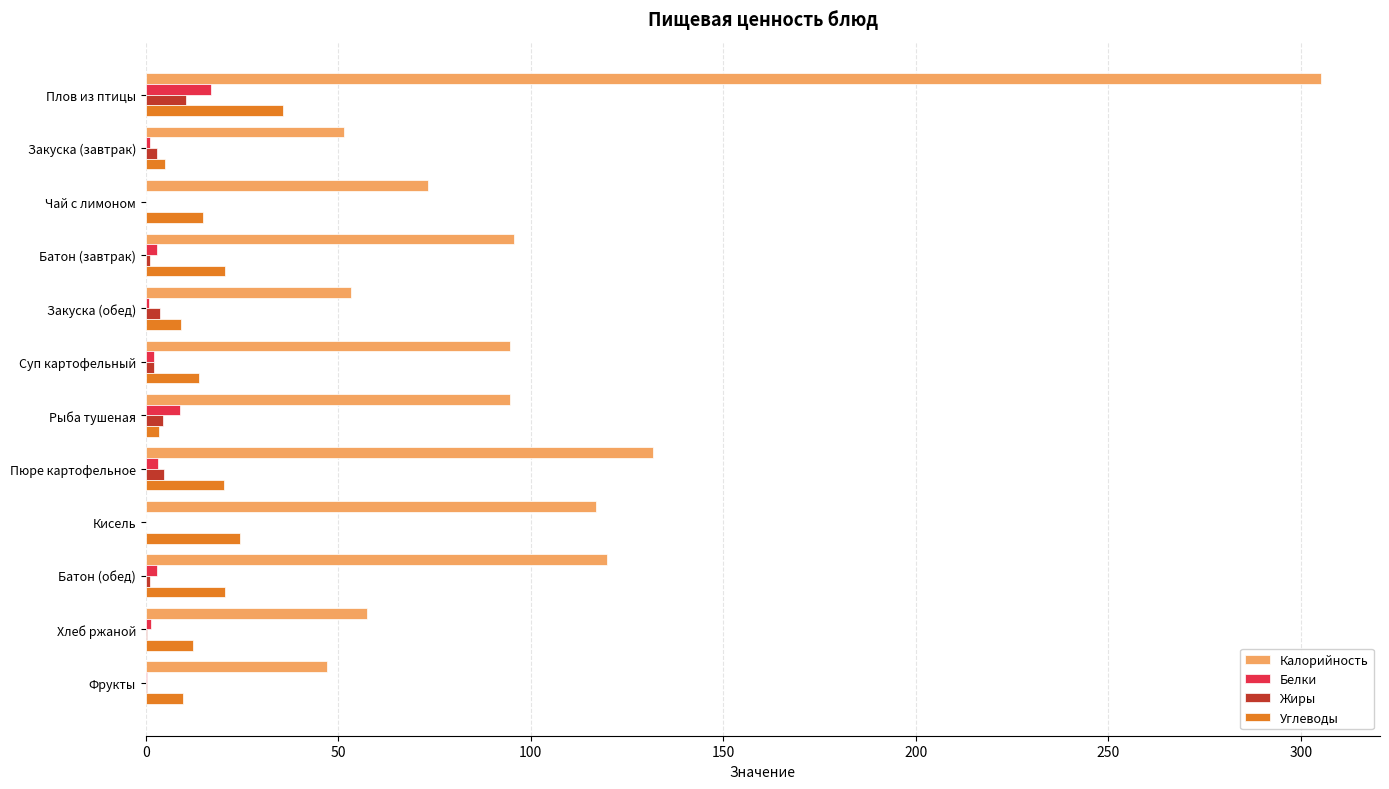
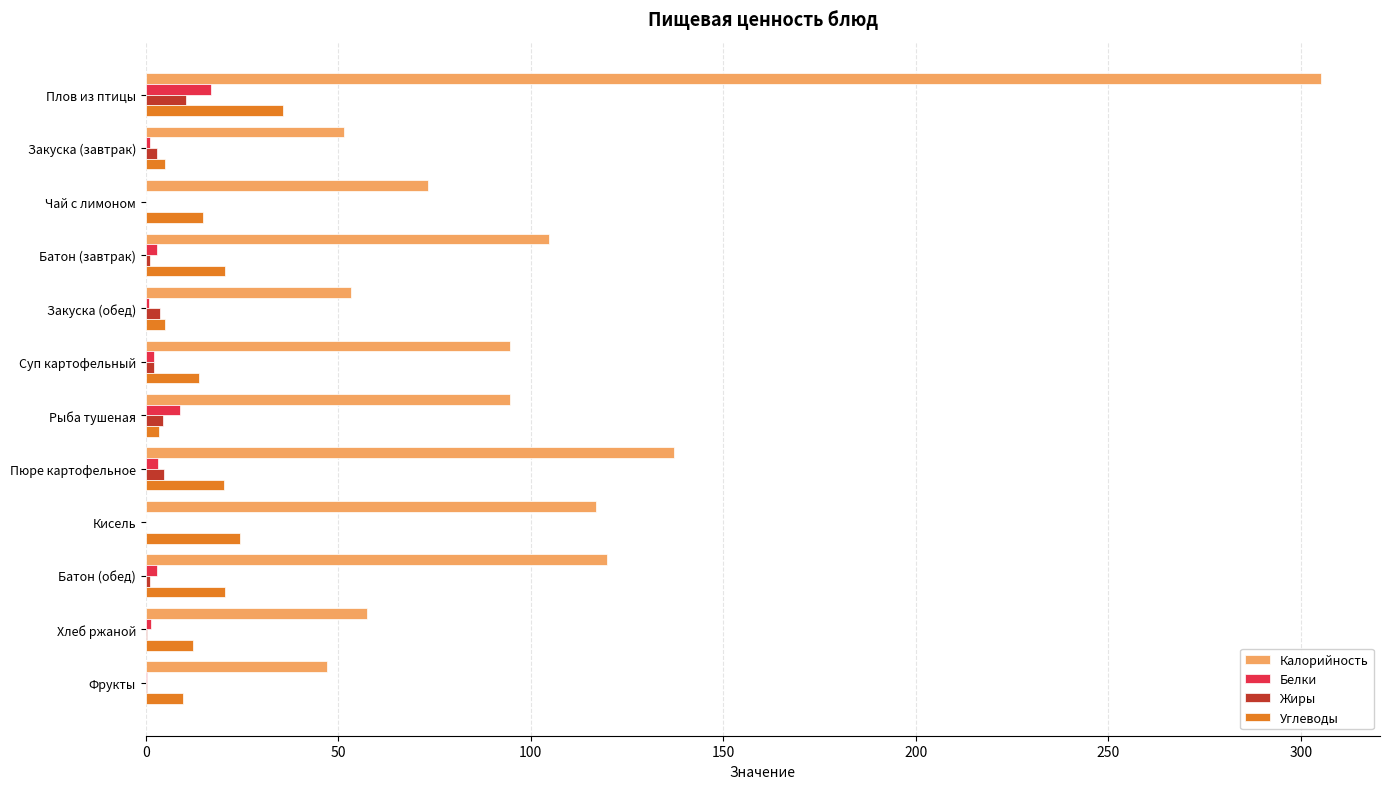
  {
    "Калорийность": {
      "Плов из птицы": 305,
      "Закуска (завтрак)": 51,
      "Чай с лимоном": 73,
-     "Батон (завтрак)": 96,
+     "Батон (завтрак)": 105,
      "Закуска (обед)": 53,
      "Суп картофельный": 95,
      "Рыба тушеная": 95,
-     "Пюре картофельное": 132,
+     "Пюре картофельное": 137,
      "Кисель": 117,
      "Батон (обед)": 120,
      "Хлеб ржаной": 57,
      "Фрукты": 47
    },
    "Углеводы": {
      "Плов из птицы": 36,
      "Закуска (завтрак)": 5,
      "Чай с лимоном": 15,
      "Батон (завтрак)": 21,
-     "Закуска (обед)": 9,
+     "Закуска (обед)": 5,
      "Суп картофельный": 14,
      "Рыба тушеная": 3,
      "Пюре картофельное": 20,
      "Кисель": 25,
      "Батон (обед)": 21,
      "Хлеб ржаной": 12,
      "Фрукты": 10
    }
  }
